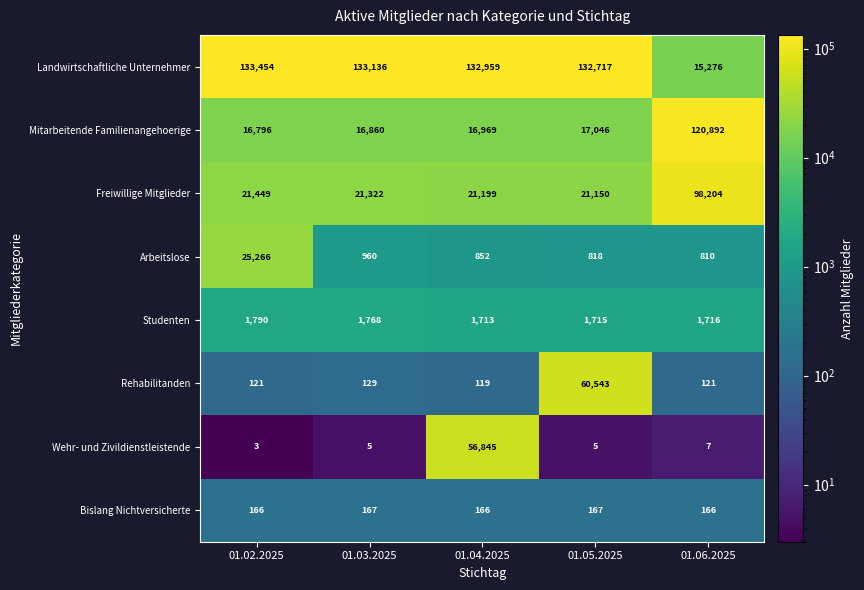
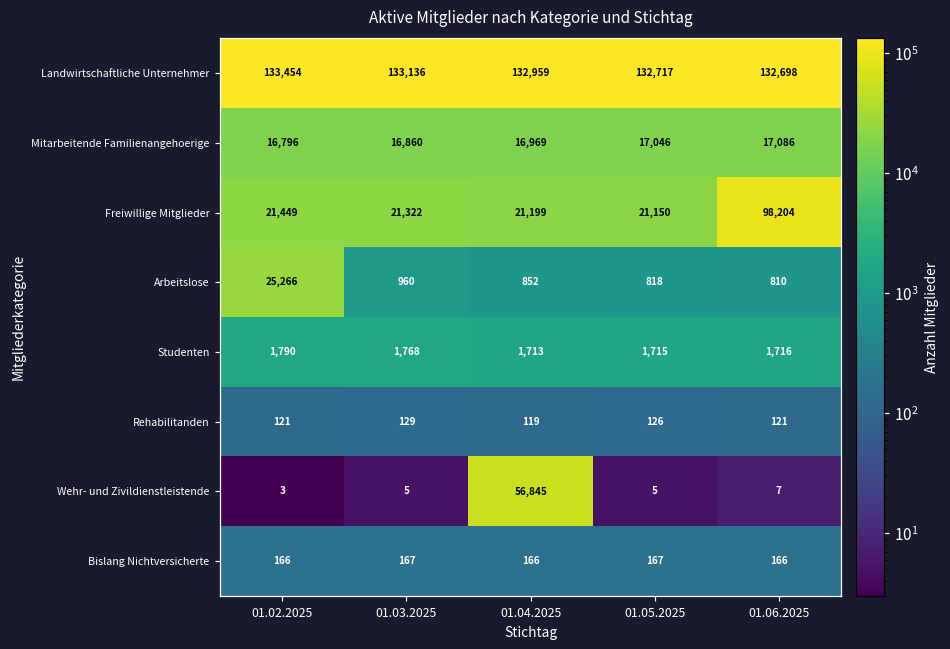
  {
    "Landwirtschaftliche Unternehmer": {
      "01.02.2025": "133,454",
      "01.03.2025": "133,136",
      "01.04.2025": "132,959",
      "01.05.2025": "132,717",
-     "01.06.2025": "15,276"
+     "01.06.2025": "132,698"
    },
    "Mitarbeitende Familienangehoerige": {
      "01.02.2025": "16,796",
      "01.03.2025": "16,860",
      "01.04.2025": "16,969",
      "01.05.2025": "17,046",
-     "01.06.2025": "120,892"
+     "01.06.2025": "17,086"
    },
    "Freiwillige Mitglieder": {
      "01.02.2025": "21,449",
      "01.03.2025": "21,322",
      "01.04.2025": "21,199",
      "01.05.2025": "21,150",
      "01.06.2025": "98,204"
    },
    "Arbeitslose": {
      "01.02.2025": "25,266",
      "01.03.2025": "960",
      "01.04.2025": "852",
      "01.05.2025": "818",
      "01.06.2025": "810"
    },
    "Studenten": {
      "01.02.2025": "1,790",
      "01.03.2025": "1,768",
      "01.04.2025": "1,713",
      "01.05.2025": "1,715",
      "01.06.2025": "1,716"
    },
    "Rehabilitanden": {
      "01.02.2025": "121",
      "01.03.2025": "129",
      "01.04.2025": "119",
-     "01.05.2025": "60,543",
+     "01.05.2025": "126",
      "01.06.2025": "121"
    },
    "Wehr- und Zivildienstleistende": {
      "01.02.2025": "3",
      "01.03.2025": "5",
      "01.04.2025": "56,845",
      "01.05.2025": "5",
      "01.06.2025": "7"
    },
    "Bislang Nichtversicherte": {
      "01.02.2025": "166",
      "01.03.2025": "167",
      "01.04.2025": "166",
      "01.05.2025": "167",
      "01.06.2025": "166"
    }
  }
